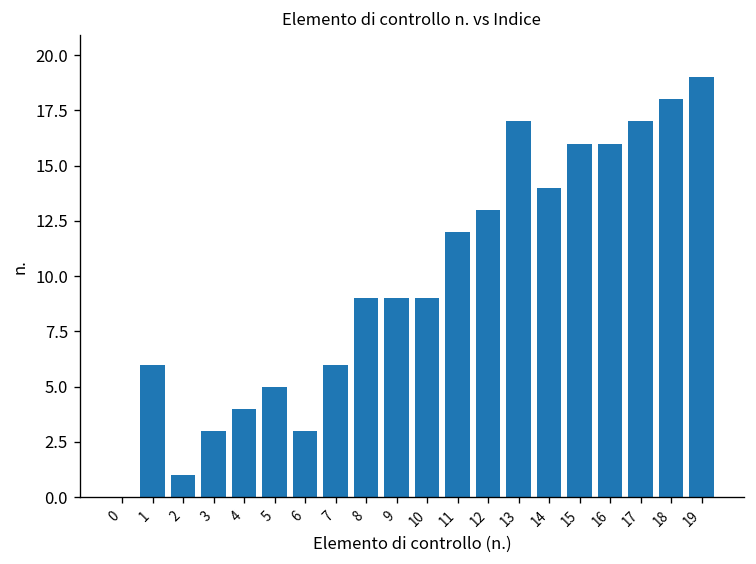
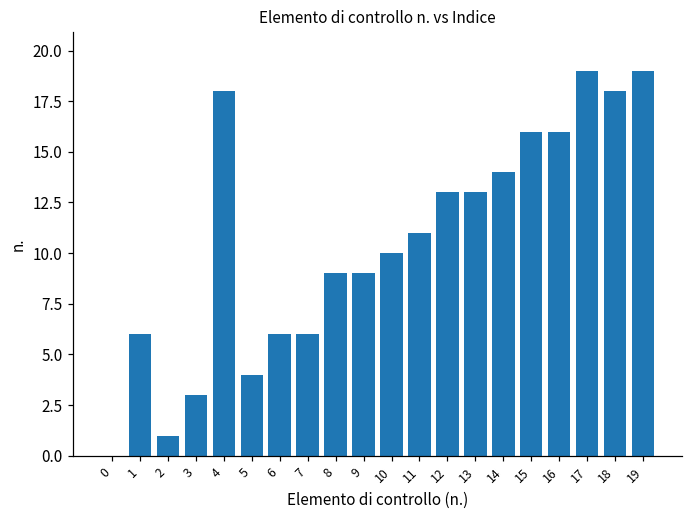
  {
    "0": 0,
    "1": 6,
    "2": 1,
    "3": 3,
-   "4": 4,
-   "5": 5,
-   "6": 3,
+   "4": 18,
+   "5": 4,
+   "6": 6,
    "7": 6,
    "8": 9,
    "9": 9,
-   "10": 9,
-   "11": 12,
+   "10": 10,
+   "11": 11,
    "12": 13,
-   "13": 17,
+   "13": 13,
    "14": 14,
    "15": 16,
    "16": 16,
-   "17": 17,
+   "17": 19,
    "18": 18,
    "19": 19
  }
